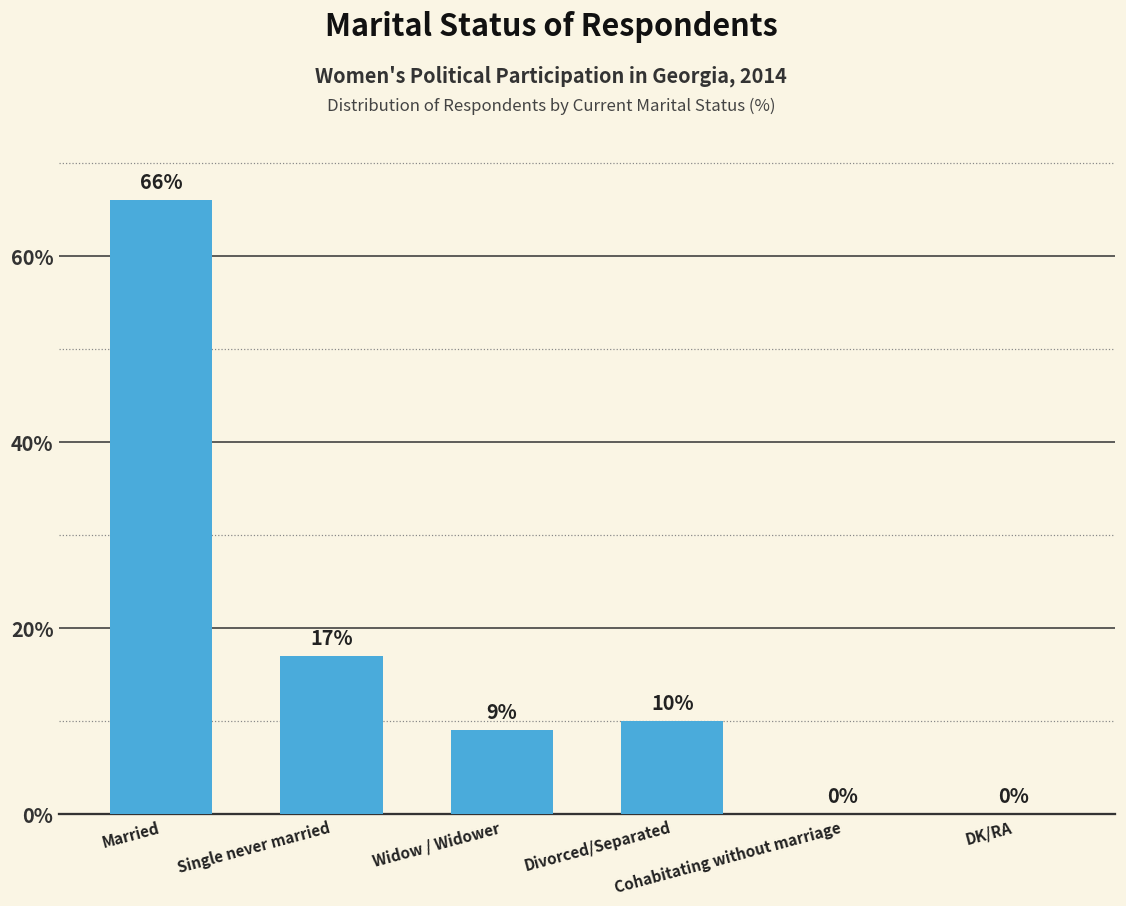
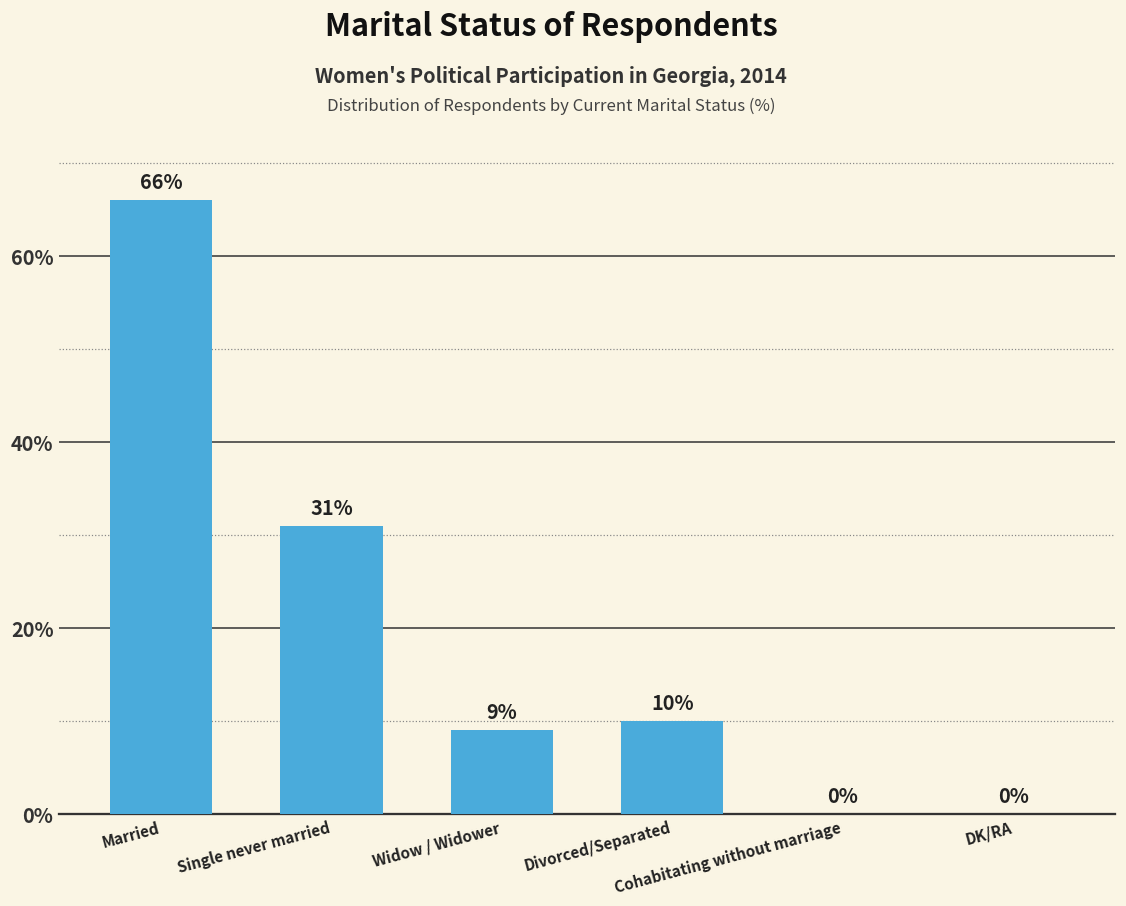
  {
    "Married": "66%",
-   "Single never married": "17%",
+   "Single never married": "31%",
    "Widow / Widower": "9%",
    "Divorced/Separated": "10%",
    "Cohabitating without marriage": "0%",
    "DK/RA": "0%"
  }
